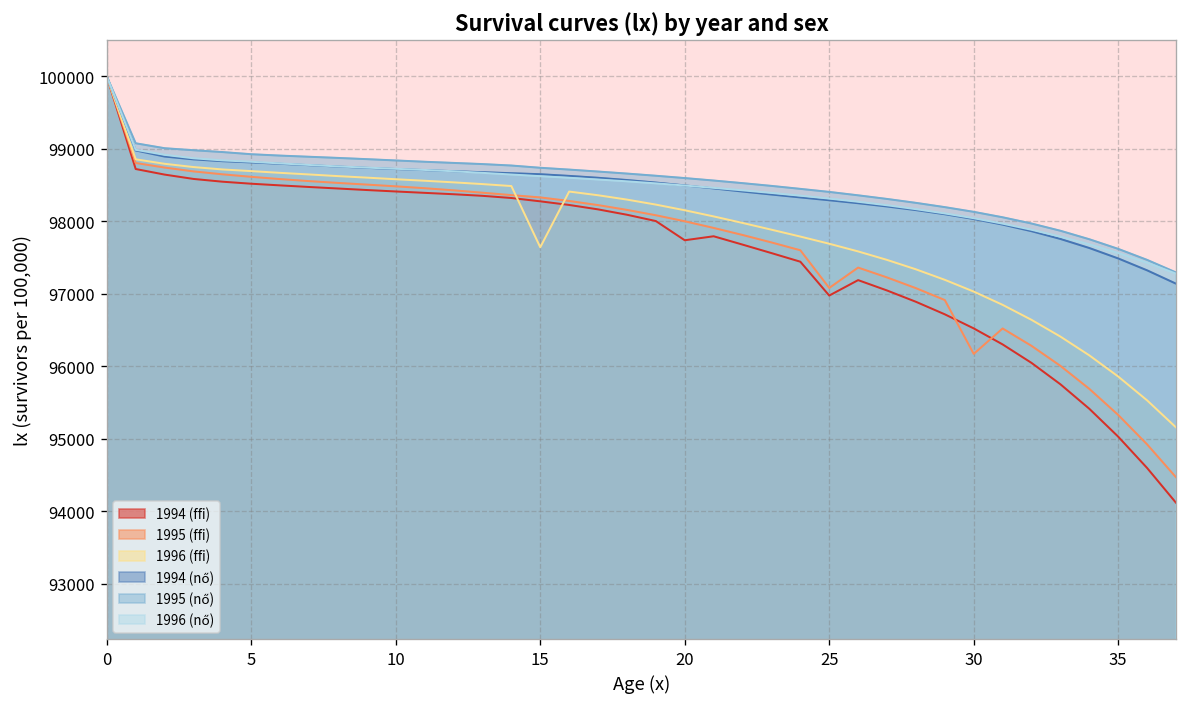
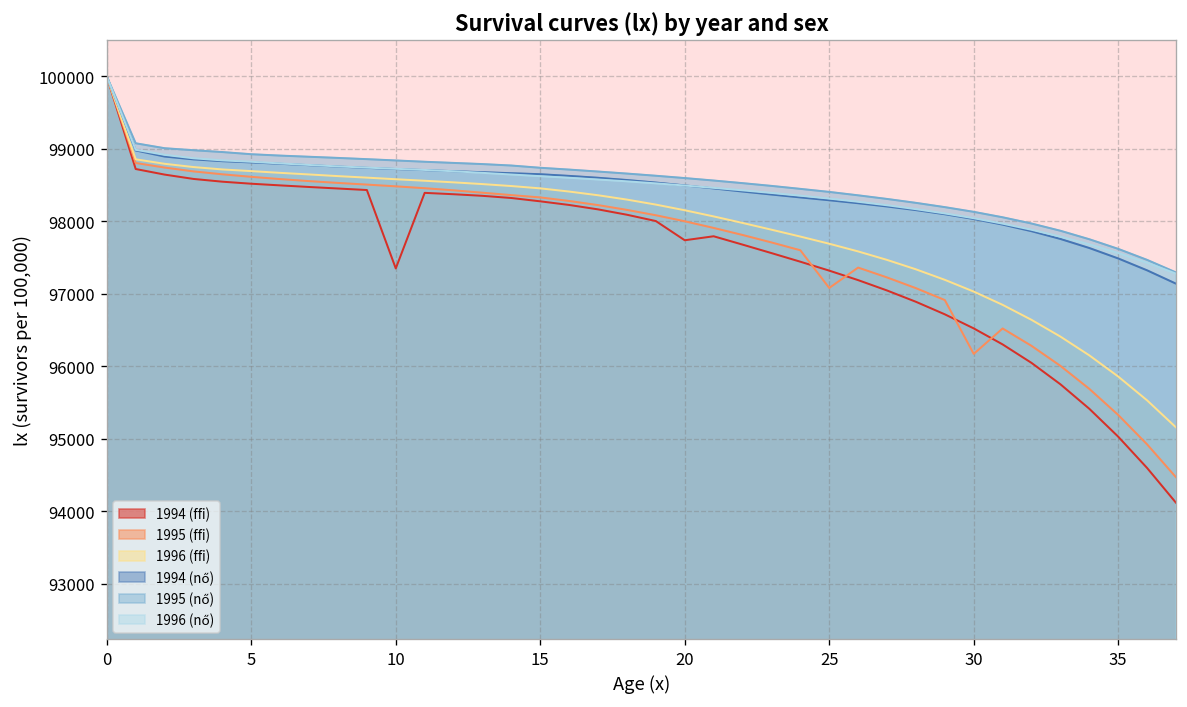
  {
    "1994 (ffi)": {
      "5": 98500,
-     "10": 98400,
+     "10": 97400,
      "15": 98300,
      "20": 97700,
-     "25": 97000,
+     "25": 97300,
      "30": 96500,
      "35": 95000
    },
    "1995 (ffi)": {
      "5": 98600,
      "10": 98500,
      "15": 98300,
      "20": 98000,
      "25": 97100,
      "30": 96200,
      "35": 95300
    },
    "1996 (ffi)": {
      "5": 98700,
      "10": 98600,
-     "15": 97600,
+     "15": 98500,
      "20": 98200,
      "25": 97700,
      "30": 97000,
      "35": 95900
    }
  }
